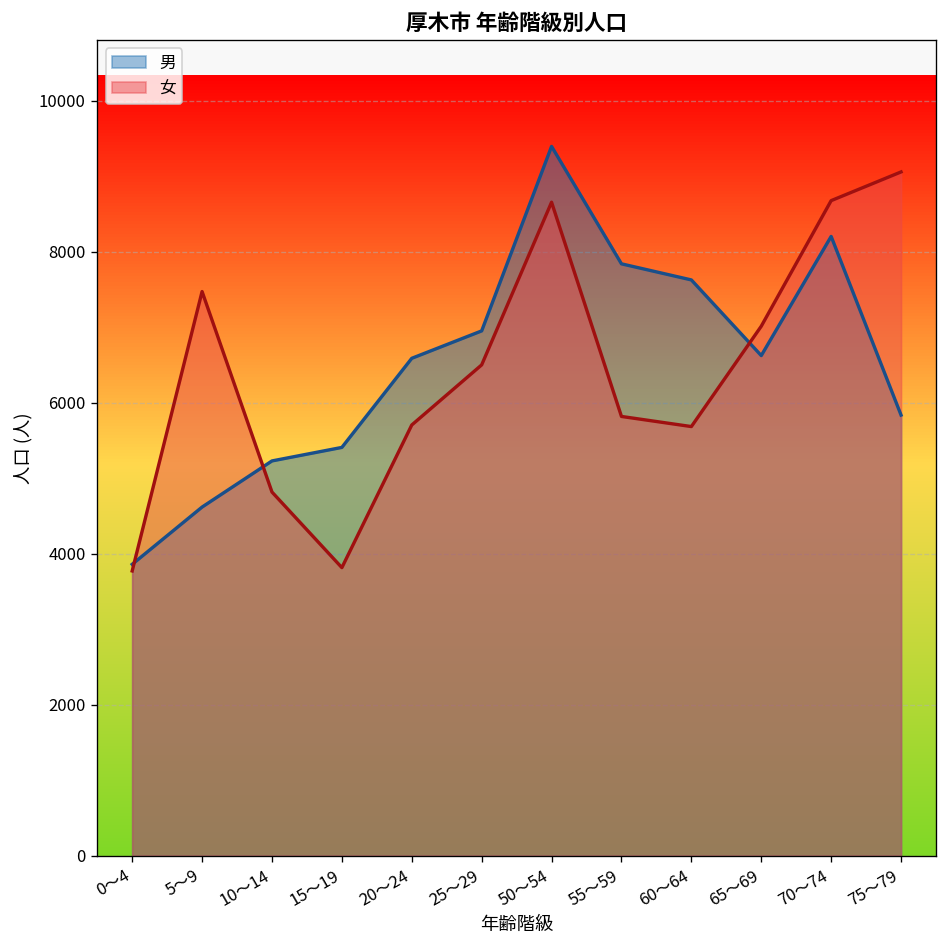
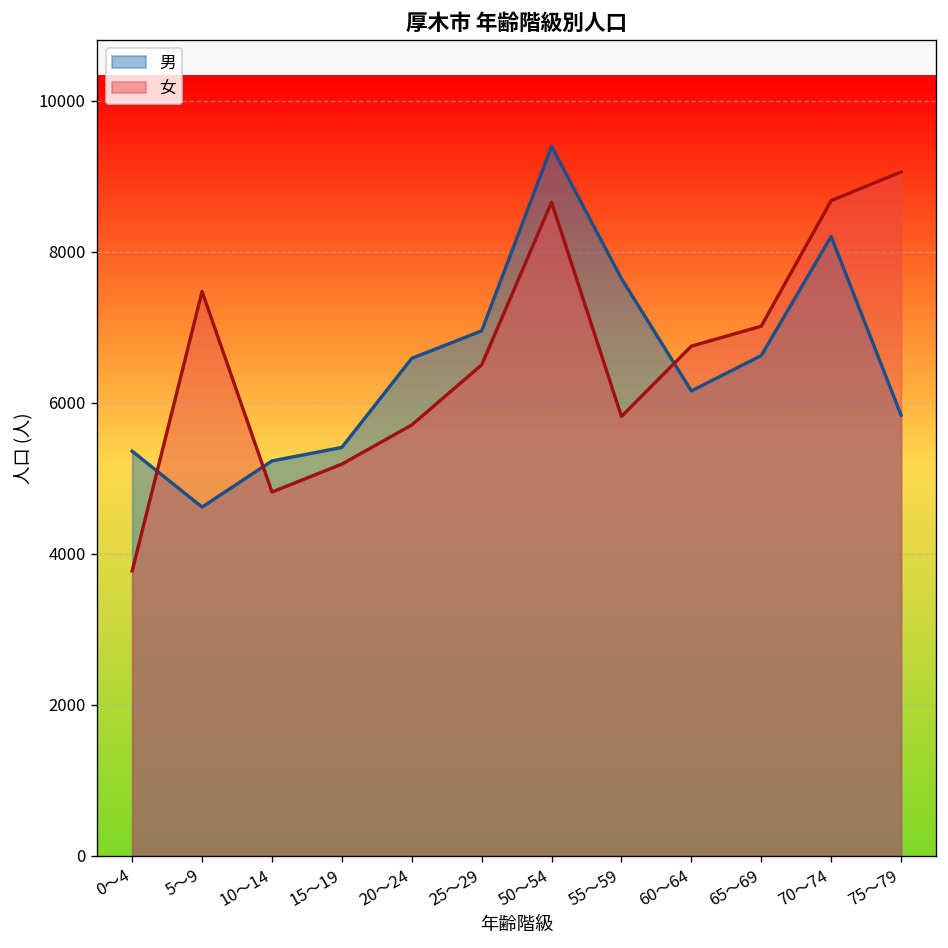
  {
    "男": {
-     "0～4": 3900,
+     "0～4": 5400,
      "5～9": 4600,
      "10～14": 5200,
      "15～19": 5400,
      "20～24": 6600,
      "25～29": 7000,
      "50～54": 9400,
-     "55～59": 7800,
-     "60～64": 7600,
+     "55～59": 7600,
+     "60～64": 6200,
      "65～69": 6600,
      "70～74": 8200,
      "75～79": 5800
    },
    "女": {
      "0～4": 3800,
      "5～9": 7500,
      "10～14": 4800,
-     "15～19": 3800,
+     "15～19": 5200,
      "20～24": 5700,
      "25～29": 6500,
      "50～54": 8700,
      "55～59": 5800,
-     "60～64": 5700,
+     "60～64": 6700,
      "65～69": 7000,
      "70～74": 8700,
      "75～79": 9100
    }
  }
